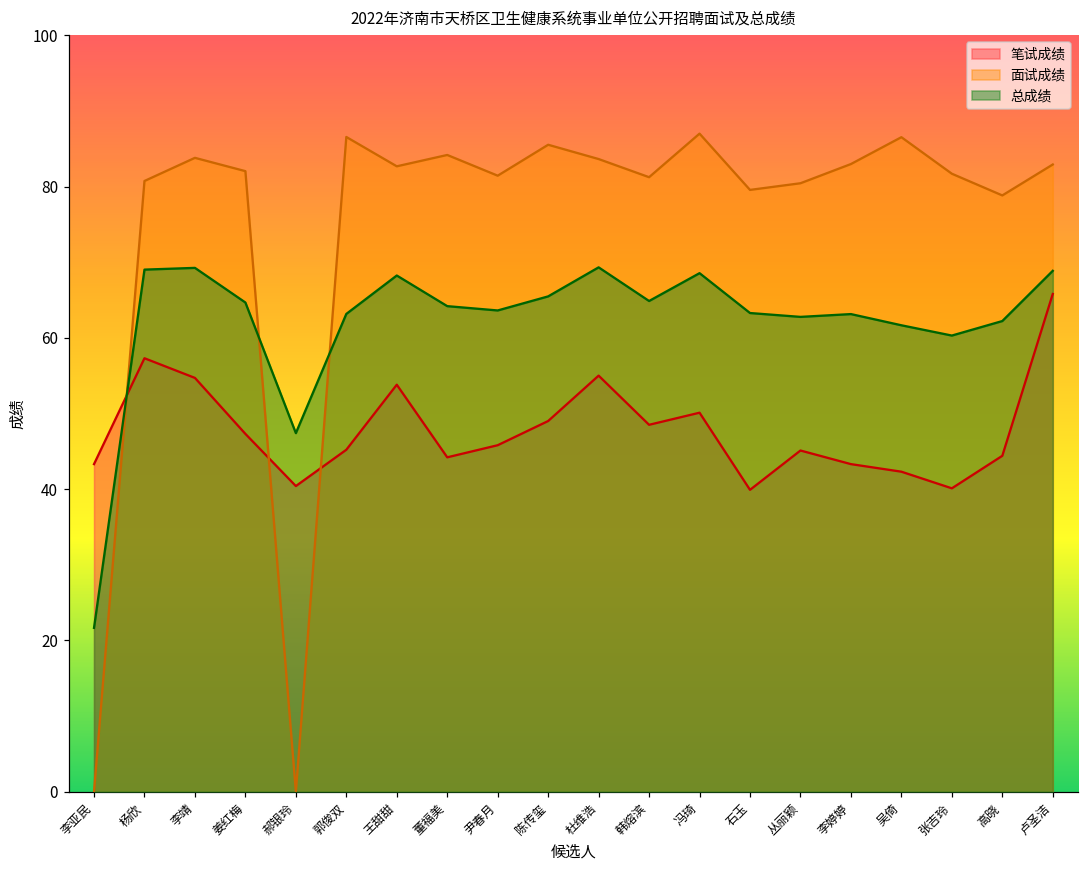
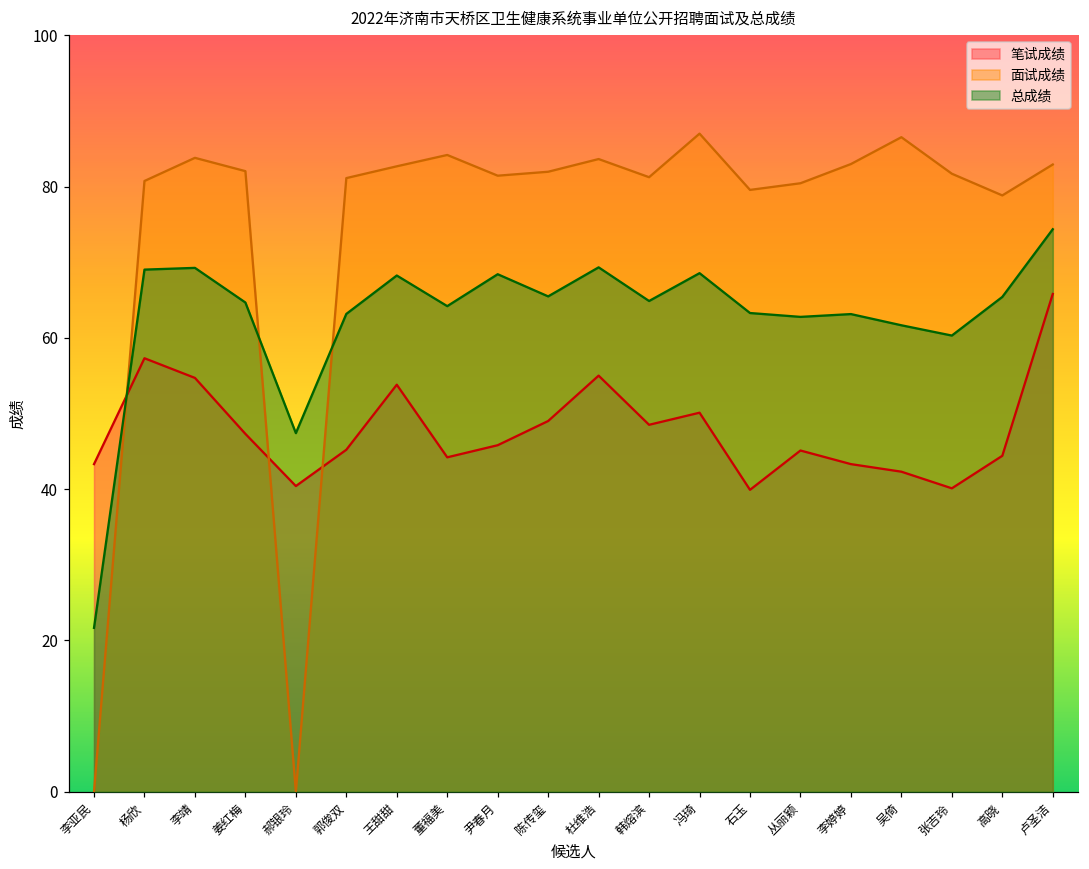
  {
    "笔试成绩": {
      "李亚民": 43,
      "杨欣": 57,
      "李靖": 55,
      "姜红梅": 47,
      "郝银玲": 40,
      "郭俊双": 45,
      "王甜甜": 54,
      "董福美": 44,
      "尹春月": 46,
      "陈传玺": 49,
      "杜维浩": 55,
      "韩熔滨": 49,
      "冯琦": 50,
      "石玉": 40,
      "丛丽颖": 45,
      "李婷婷": 43,
      "吴倚": 42,
      "张吉玲": 40,
      "高晓": 44,
      "卢圣洁": 66
    },
    "面试成绩": {
      "李亚民": 0,
      "杨欣": 81,
      "李靖": 84,
      "姜红梅": 82,
      "郝银玲": 0,
-     "郭俊双": 87,
+     "郭俊双": 81,
      "王甜甜": 83,
      "董福美": 84,
      "尹春月": 81,
-     "陈传玺": 86,
+     "陈传玺": 82,
      "杜维浩": 84,
      "韩熔滨": 81,
      "冯琦": 87,
      "石玉": 80,
      "丛丽颖": 80,
      "李婷婷": 83,
      "吴倚": 87,
      "张吉玲": 82,
      "高晓": 79,
      "卢圣洁": 83
    },
    "总成绩": {
      "李亚民": 22,
      "杨欣": 69,
      "李靖": 69,
      "姜红梅": 65,
      "郝银玲": 47,
      "郭俊双": 63,
      "王甜甜": 68,
      "董福美": 64,
-     "尹春月": 64,
+     "尹春月": 68,
      "陈传玺": 65,
      "杜维浩": 69,
      "韩熔滨": 65,
      "冯琦": 69,
      "石玉": 63,
      "丛丽颖": 63,
      "李婷婷": 63,
      "吴倚": 62,
      "张吉玲": 60,
-     "高晓": 62,
-     "卢圣洁": 69
+     "高晓": 65,
+     "卢圣洁": 74
    }
  }
